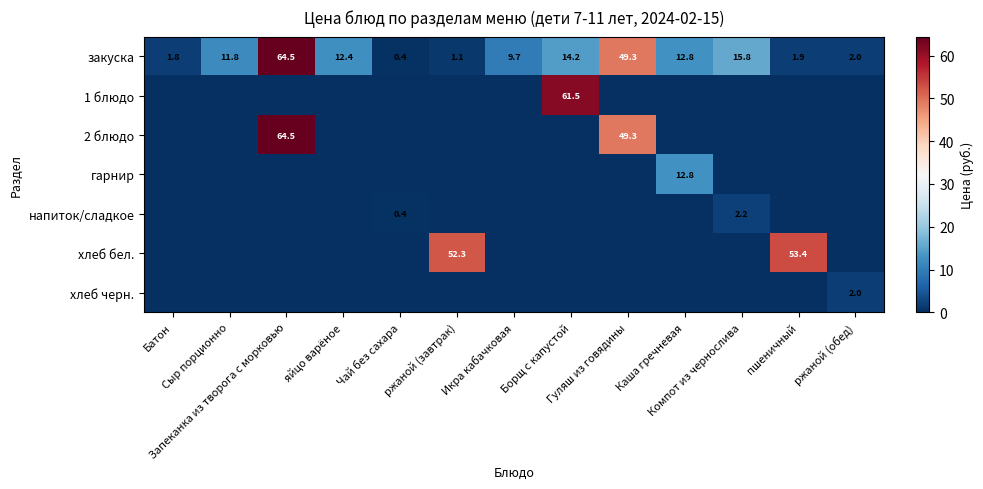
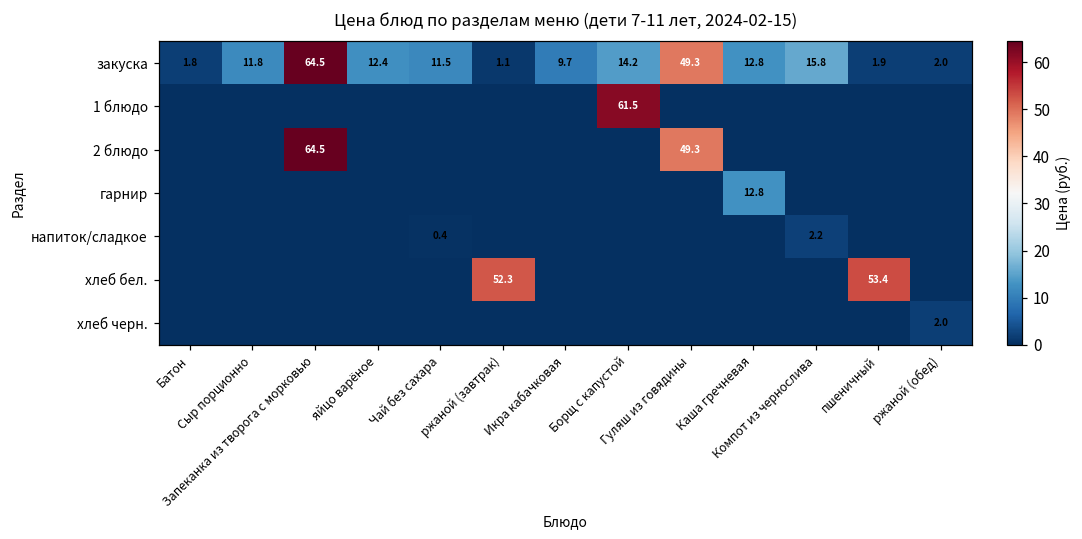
  {
    "закуска": {
      "Батон": 1.8,
      "Сыр порционно": 11.8,
      "Запеканка из творога с морковью": 64.5,
      "яйцо варёное": 12.4,
-     "Чай без сахара": 0.4,
+     "Чай без сахара": 11.5,
      "ржаной (завтрак)": 1.1,
      "Икра кабачковая": 9.7,
      "Борщ с капустой": 14.2,
      "Гуляш из говядины": 49.3,
      "Каша гречневая": 12.8,
      "Компот из чернослива": 15.8,
      "пшеничный": 1.9,
      "ржаной (обед)": 2.0
    },
    "1 блюдо": {
      "Борщ с капустой": 61.5
    },
    "2 блюдо": {
      "Запеканка из творога с морковью": 64.5,
      "Гуляш из говядины": 49.3
    },
    "гарнир": {
      "Каша гречневая": 12.8
    },
    "напиток/сладкое": {
      "Чай без сахара": 0.4,
      "Компот из чернослива": 2.2
    },
    "хлеб бел.": {
      "ржаной (завтрак)": 52.3,
      "пшеничный": 53.4
    },
    "хлеб черн.": {
      "ржаной (обед)": 2.0
    }
  }
